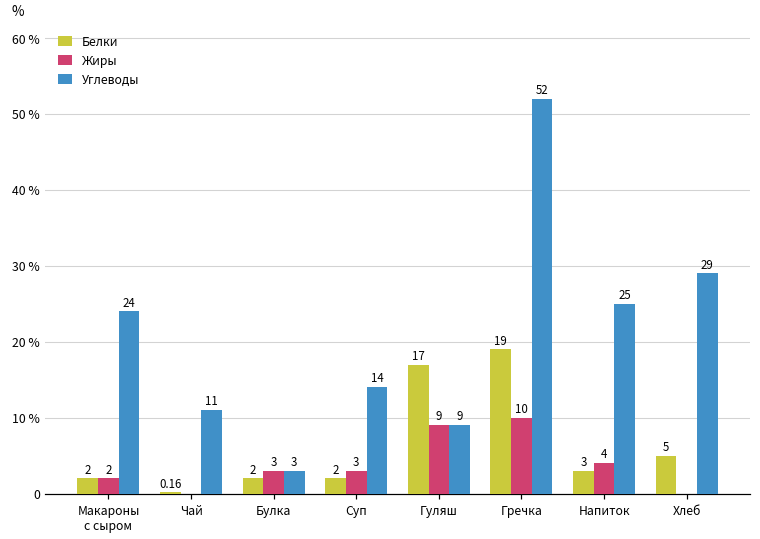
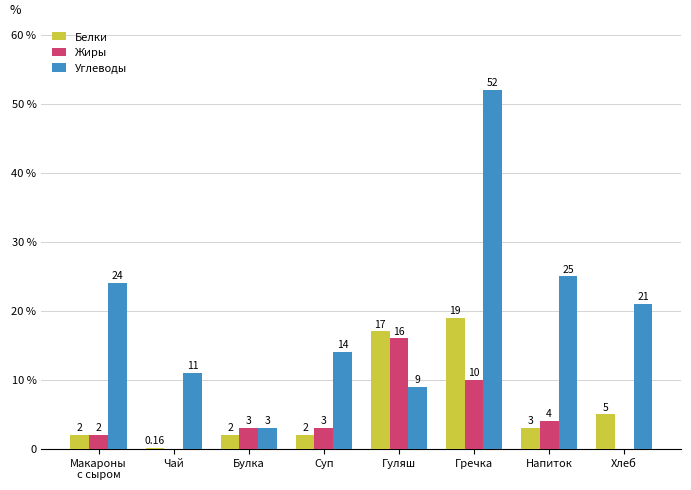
  {
    "Белки": {
      "Макароны с сыром": 2,
      "Чай": 0.16,
      "Булка": 2,
      "Суп": 2,
      "Гуляш": 17,
      "Гречка": 19,
      "Напиток": 3,
      "Хлеб": 5
    },
    "Жиры": {
      "Макароны с сыром": 2,
      "Булка": 3,
      "Суп": 3,
-     "Гуляш": 9,
+     "Гуляш": 16,
      "Гречка": 10,
      "Напиток": 4
    },
    "Углеводы": {
      "Макароны с сыром": 24,
      "Чай": 11,
      "Булка": 3,
      "Суп": 14,
      "Гуляш": 9,
      "Гречка": 52,
      "Напиток": 25,
-     "Хлеб": 29
+     "Хлеб": 21
    }
  }
